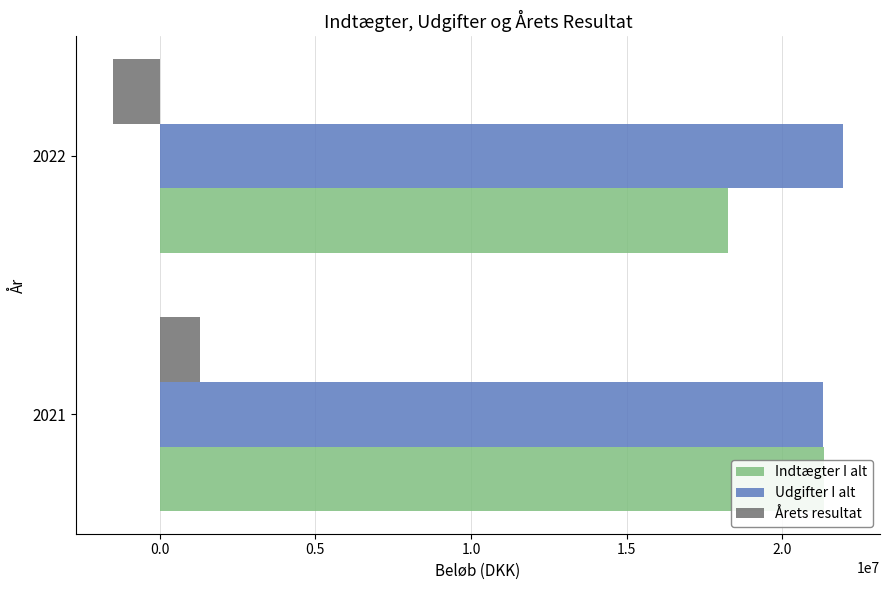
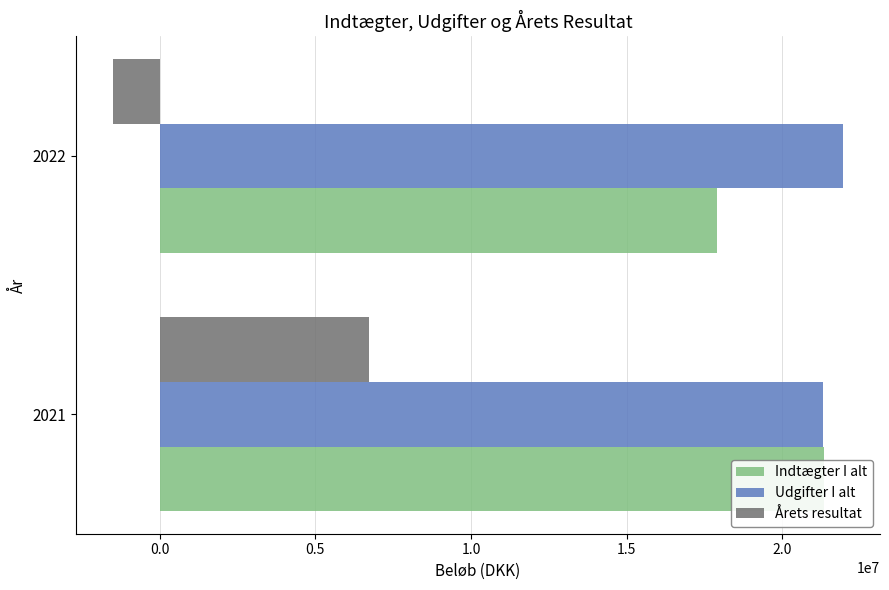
  {
    "Indtægter I alt": {
-     "2022": 18200000
+     "2022": 17900000
    },
    "Udgifter I alt": {
      "2022": 22000000,
      "2021": 21300000
    },
    "Årets resultat": {
      "2022": -1500000,
-     "2021": 1300000
+     "2021": 6700000
    }
  }
